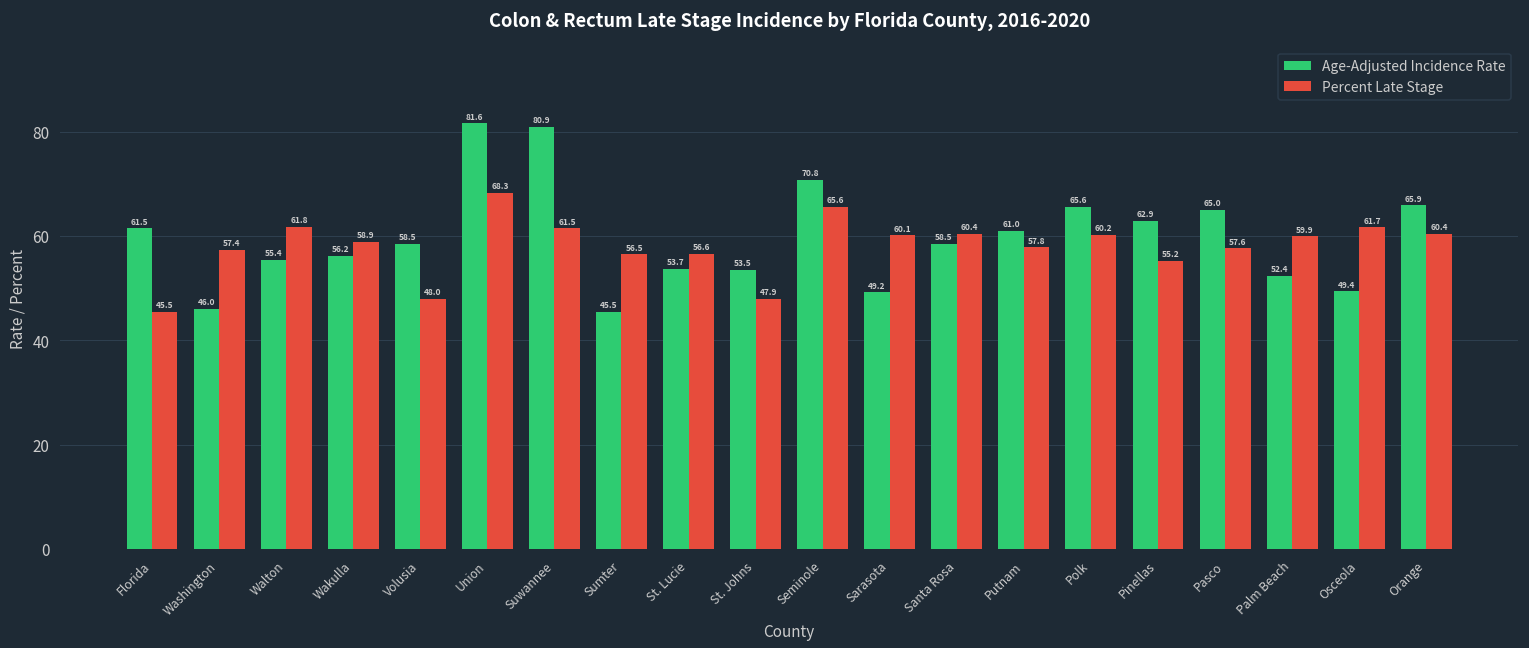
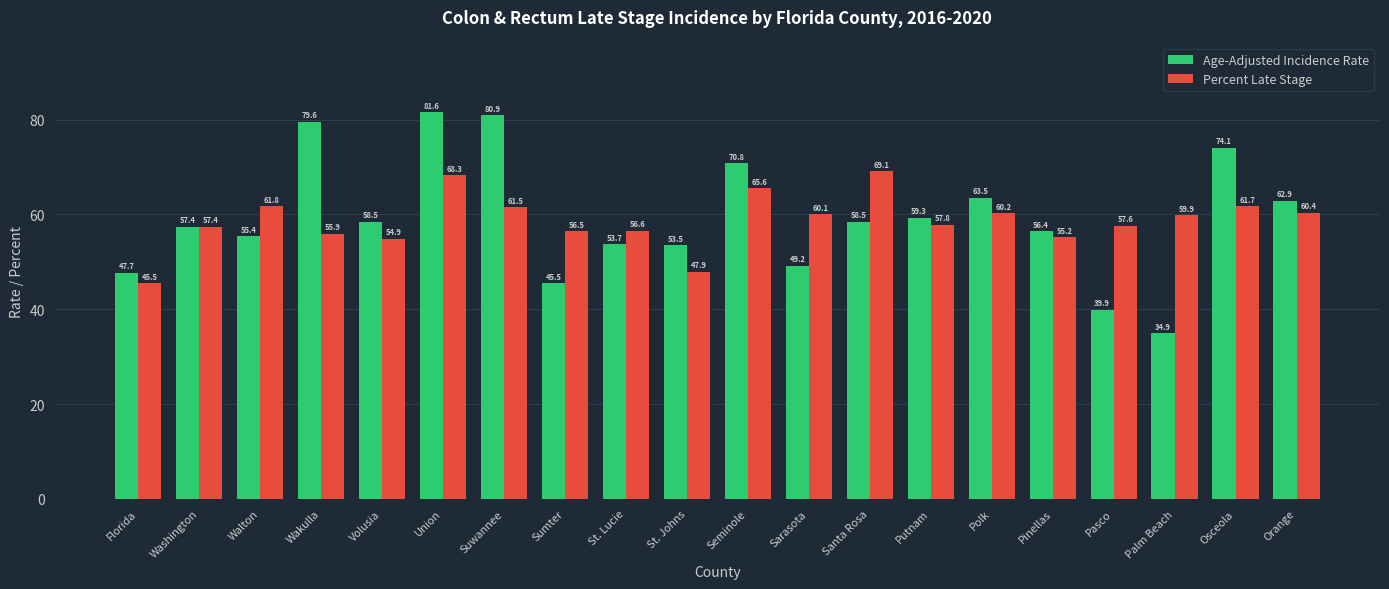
  {
    "Age-Adjusted Incidence Rate": {
-     "Florida": 61.5,
-     "Washington": 46.0,
+     "Florida": 47.7,
+     "Washington": 57.4,
      "Walton": 55.4,
-     "Wakulla": 56.2,
+     "Wakulla": 79.6,
      "Volusia": 58.5,
      "Union": 81.6,
      "Suwannee": 80.9,
      "Sumter": 45.5,
      "St. Lucie": 53.7,
      "St. Johns": 53.5,
      "Seminole": 70.8,
      "Sarasota": 49.2,
      "Santa Rosa": 58.5,
-     "Putnam": 61.0,
-     "Polk": 65.6,
-     "Pinellas": 62.9,
-     "Pasco": 65.0,
-     "Palm Beach": 52.4,
-     "Osceola": 49.4,
-     "Orange": 65.9
+     "Putnam": 59.3,
+     "Polk": 63.5,
+     "Pinellas": 56.4,
+     "Pasco": 39.9,
+     "Palm Beach": 34.9,
+     "Osceola": 74.1,
+     "Orange": 62.9
    },
    "Percent Late Stage": {
      "Florida": 45.5,
      "Washington": 57.4,
      "Walton": 61.8,
-     "Wakulla": 58.9,
-     "Volusia": 48.0,
+     "Wakulla": 55.9,
+     "Volusia": 54.9,
      "Union": 68.3,
      "Suwannee": 61.5,
      "Sumter": 56.5,
      "St. Lucie": 56.6,
      "St. Johns": 47.9,
      "Seminole": 65.6,
      "Sarasota": 60.1,
-     "Santa Rosa": 60.4,
+     "Santa Rosa": 69.1,
      "Putnam": 57.8,
      "Polk": 60.2,
      "Pinellas": 55.2,
      "Pasco": 57.6,
      "Palm Beach": 59.9,
      "Osceola": 61.7,
      "Orange": 60.4
    }
  }
